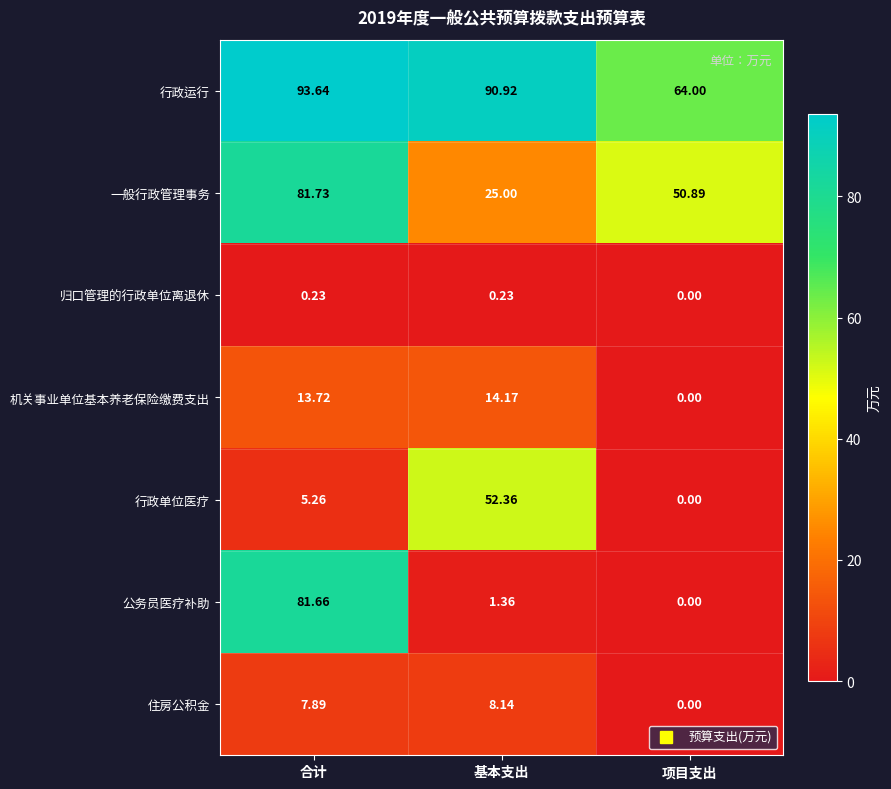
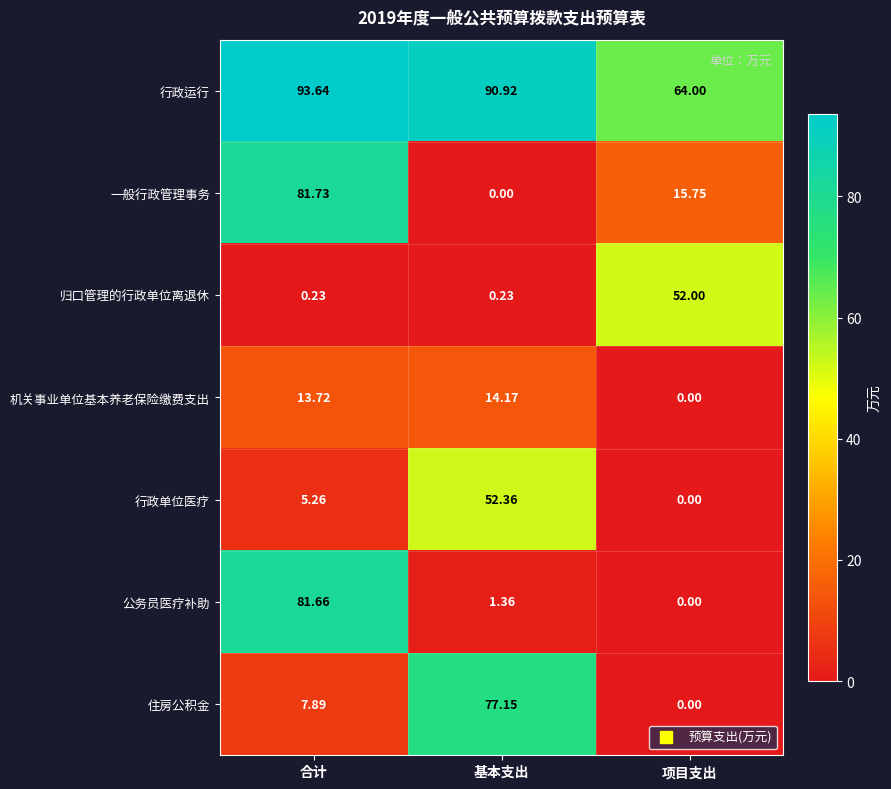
  {
    "行政运行": {
      "合计": 93.64,
      "基本支出": 90.92
    },
    "一般行政管理事务": {
      "合计": 81.73,
-     "基本支出": 25.00,
-     "项目支出": 50.89
+     "基本支出": 0.00,
+     "项目支出": 15.75
    },
    "归口管理的行政单位离退休": {
      "合计": 0.23,
      "基本支出": 0.23,
-     "项目支出": 0.00
+     "项目支出": 52.00
    },
    "机关事业单位基本养老保险缴费支出": {
      "合计": 13.72,
      "基本支出": 14.17,
      "项目支出": 0.00
    },
    "行政单位医疗": {
      "合计": 5.26,
      "基本支出": 52.36,
      "项目支出": 0.00
    },
    "公务员医疗补助": {
      "合计": 81.66,
      "基本支出": 1.36,
      "项目支出": 0.00
    },
    "住房公积金": {
      "合计": 7.89,
-     "基本支出": 8.14,
+     "基本支出": 77.15,
      "项目支出": 0.00
    }
  }
